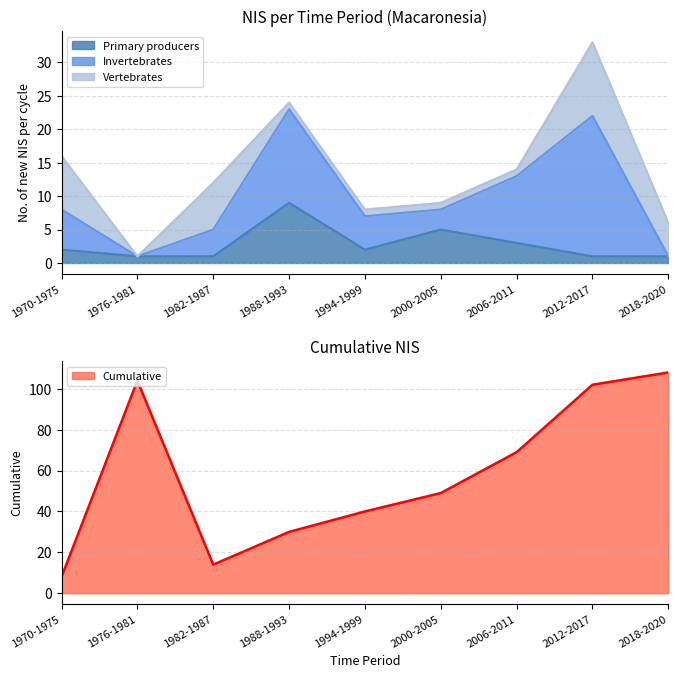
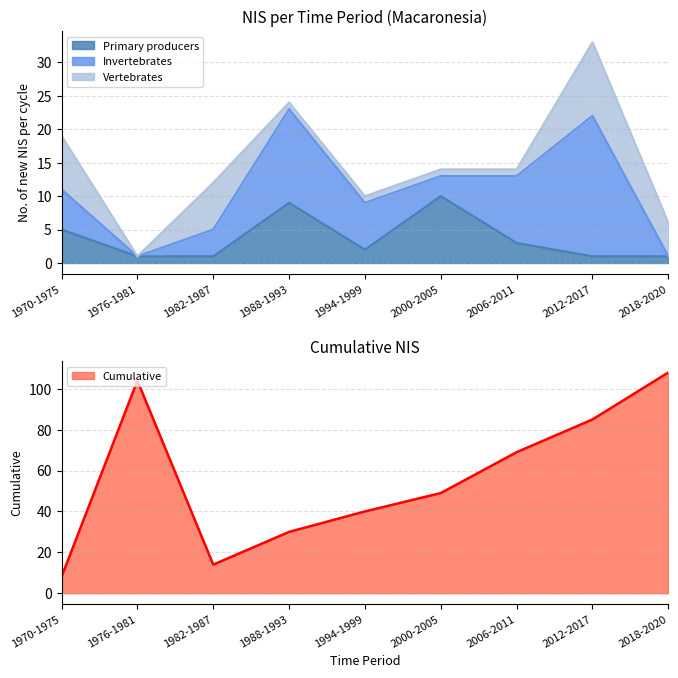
  {
    "NIS per Time Period (Macaronesia)": {
      "Primary producers": {
-       "1970-1975": 2,
+       "1970-1975": 5,
        "1982-1987": 1,
        "1988-1993": 9,
        "1994-1999": 2,
-       "2000-2005": 5,
+       "2000-2005": 10,
        "2006-2011": 3,
        "2012-2017": 1
      },
      "Invertebrates": {
        "1970-1975": 6,
        "1982-1987": 4,
        "1988-1993": 14,
-       "1994-1999": 5,
+       "1994-1999": 7,
        "2000-2005": 3,
        "2006-2011": 10,
        "2012-2017": 21
      },
      "Vertebrates": {
        "1970-1975": 8,
        "1982-1987": 7,
        "1988-1993": 1,
        "1994-1999": 1,
        "2000-2005": 1,
        "2006-2011": 1,
        "2012-2017": 11,
        "2018-2020": 5
      }
    },
    "Cumulative NIS": {
      "1970-1975": 8,
      "1982-1987": 14,
      "1988-1993": 30,
      "1994-1999": 40,
      "2000-2005": 49,
      "2006-2011": 69,
-     "2012-2017": 102,
+     "2012-2017": 85,
      "2018-2020": 108
    }
  }
